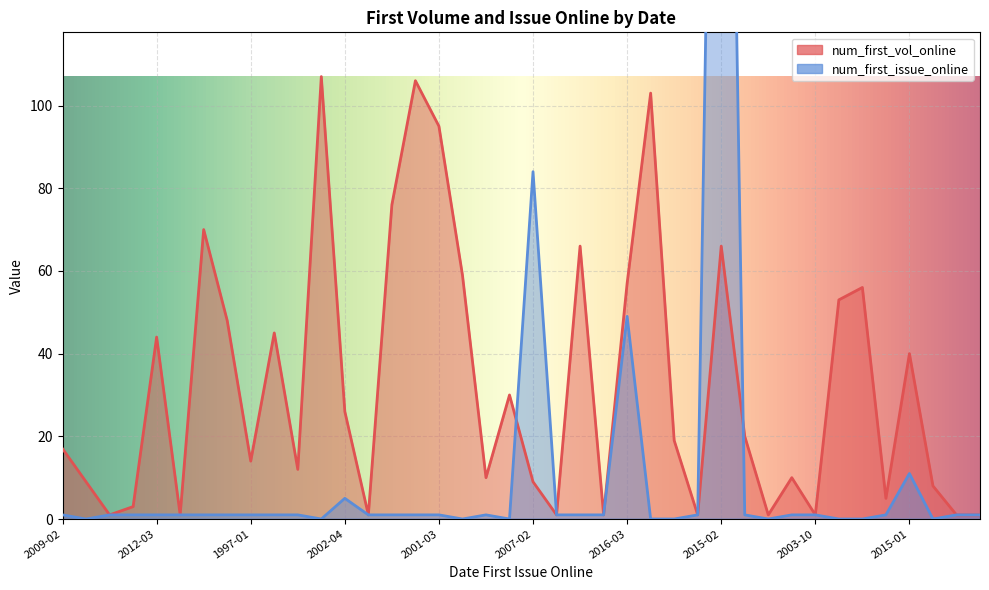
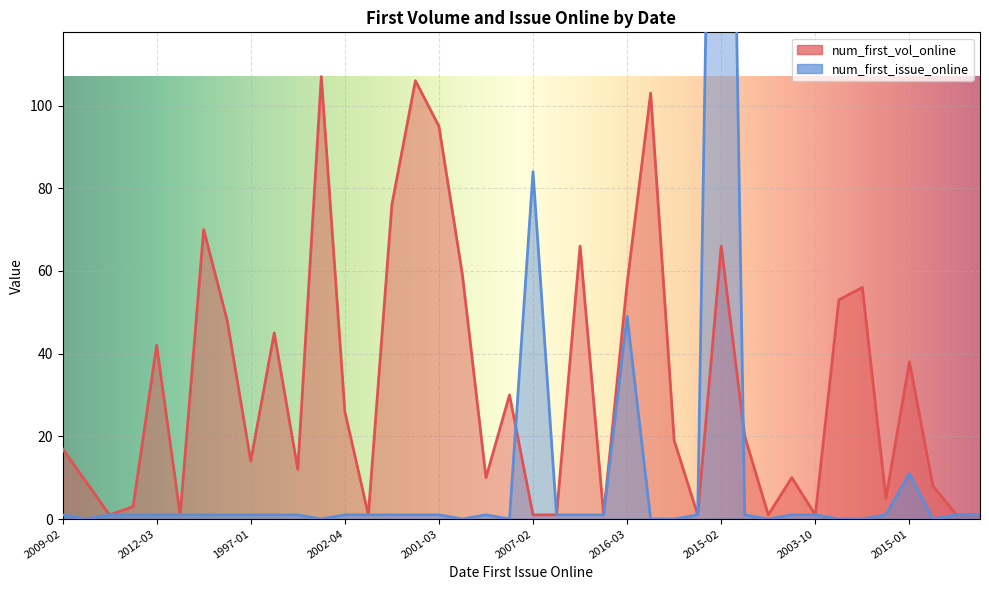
  {
    "num_first_vol_online": {
      "2009-02": 17,
-     "2012-03": 44,
+     "2012-03": 42,
      "1997-01": 14,
      "2002-04": 26,
-     "2007-02": 9,
+     "2007-02": 1,
      "2016-03": 57,
      "2015-02": 66,
-     "2015-01": 40
+     "2015-01": 38
    },
    "num_first_issue_online": {
      "2009-02": 1,
      "2012-03": 1,
      "1997-01": 1,
-     "2002-04": 5,
+     "2002-04": 1,
      "2007-02": 84,
      "2016-03": 49,
      "2015-01": 11
    }
  }
